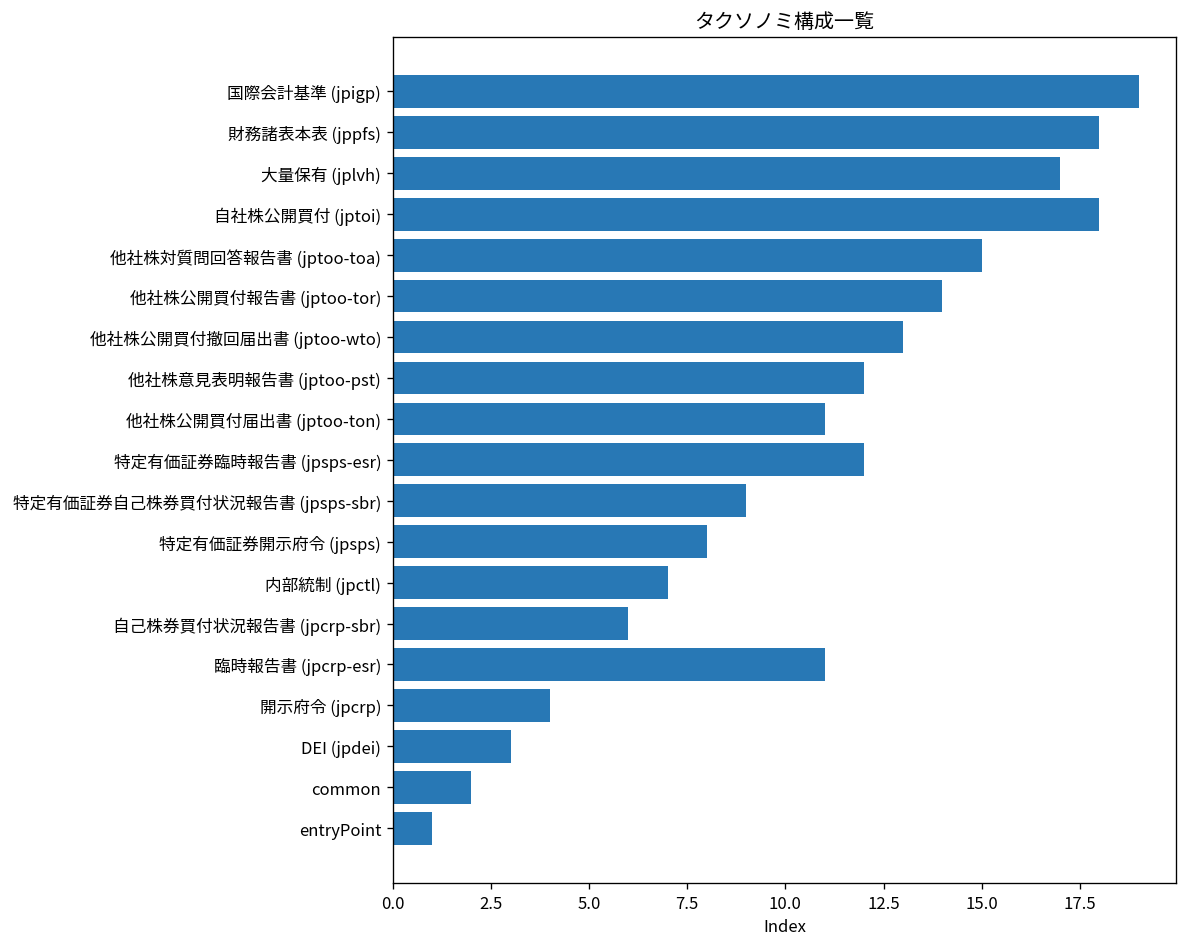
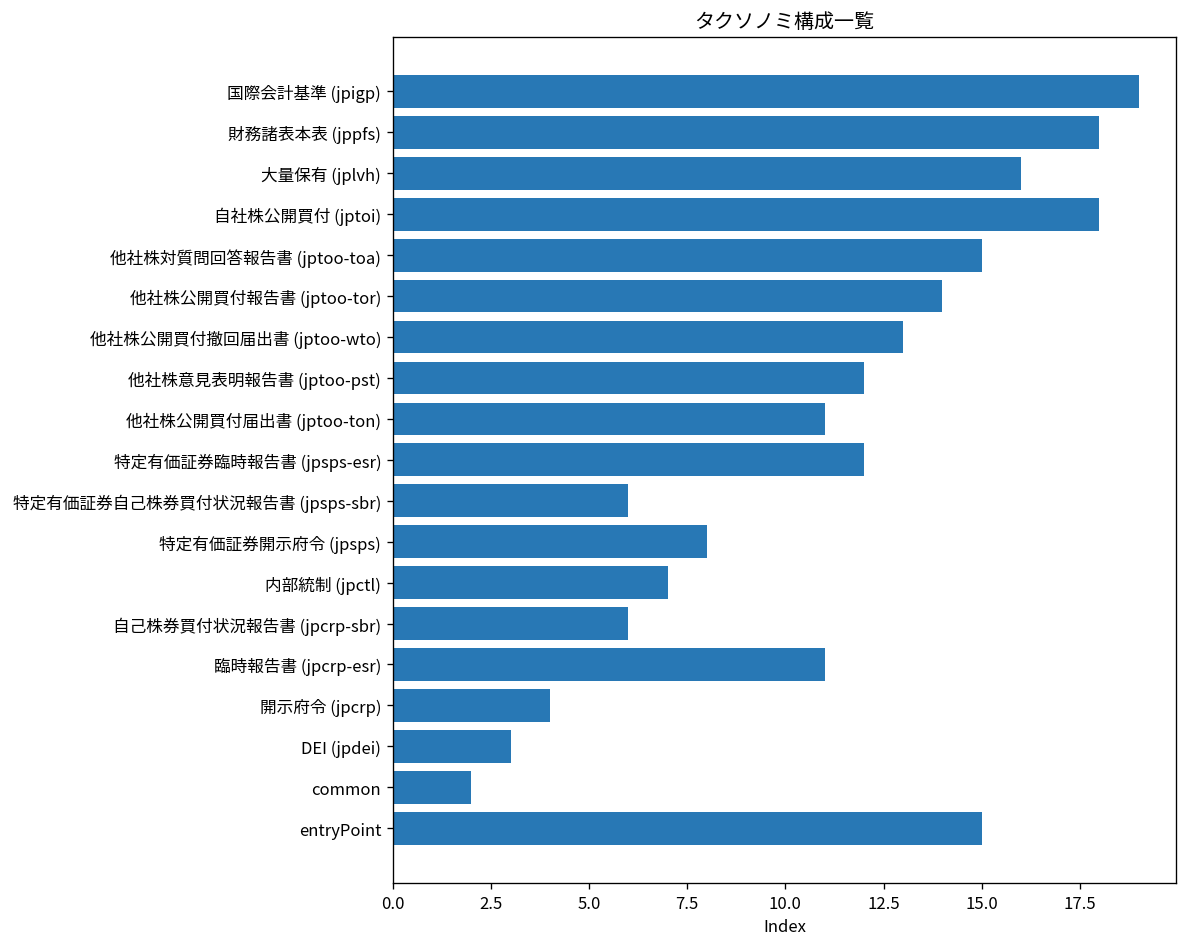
  {
    "国際会計基準 (jpigp)": 19,
    "財務諸表本表 (jppfs)": 18,
-   "大量保有 (jplvh)": 17,
+   "大量保有 (jplvh)": 16,
    "自社株公開買付 (jptoi)": 18,
    "他社株対質問回答報告書 (jptoo-toa)": 15,
    "他社株公開買付報告書 (jptoo-tor)": 14,
    "他社株公開買付撤回届出書 (jptoo-wto)": 13,
    "他社株意見表明報告書 (jptoo-pst)": 12,
    "他社株公開買付届出書 (jptoo-ton)": 11,
    "特定有価証券臨時報告書 (jpsps-esr)": 12,
-   "特定有価証券自己株券買付状況報告書 (jpsps-sbr)": 9,
+   "特定有価証券自己株券買付状況報告書 (jpsps-sbr)": 6,
    "特定有価証券開示府令 (jpsps)": 8,
    "内部統制 (jpctl)": 7,
    "自己株券買付状況報告書 (jpcrp-sbr)": 6,
    "臨時報告書 (jpcrp-esr)": 11,
    "開示府令 (jpcrp)": 4,
    "DEI (jpdei)": 3,
    "common": 2,
-   "entryPoint": 1
+   "entryPoint": 15
  }
